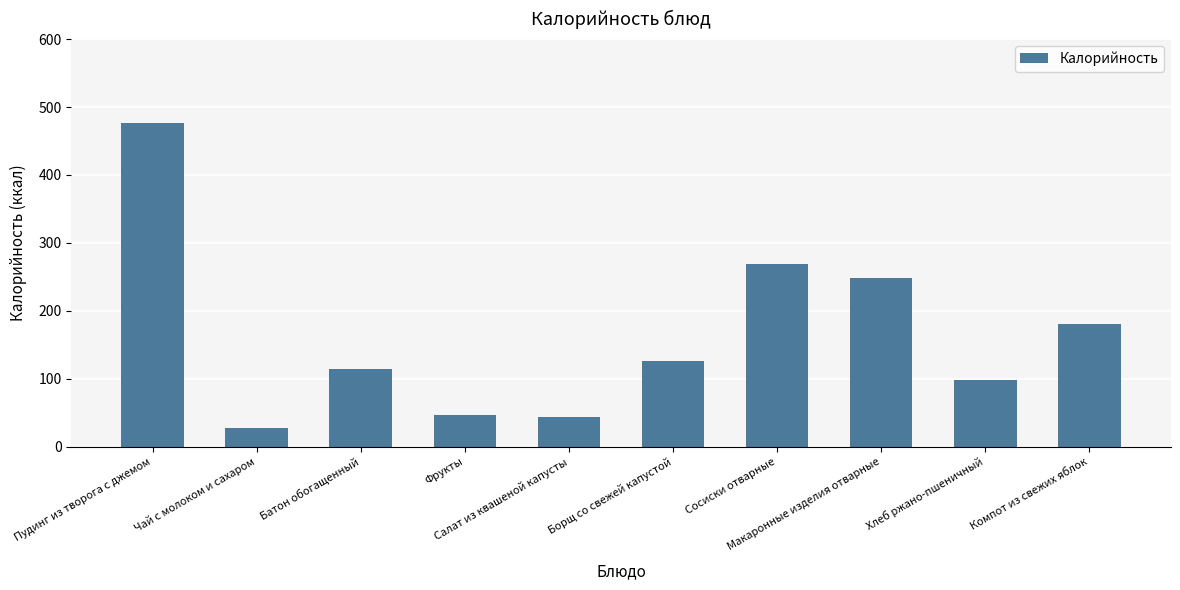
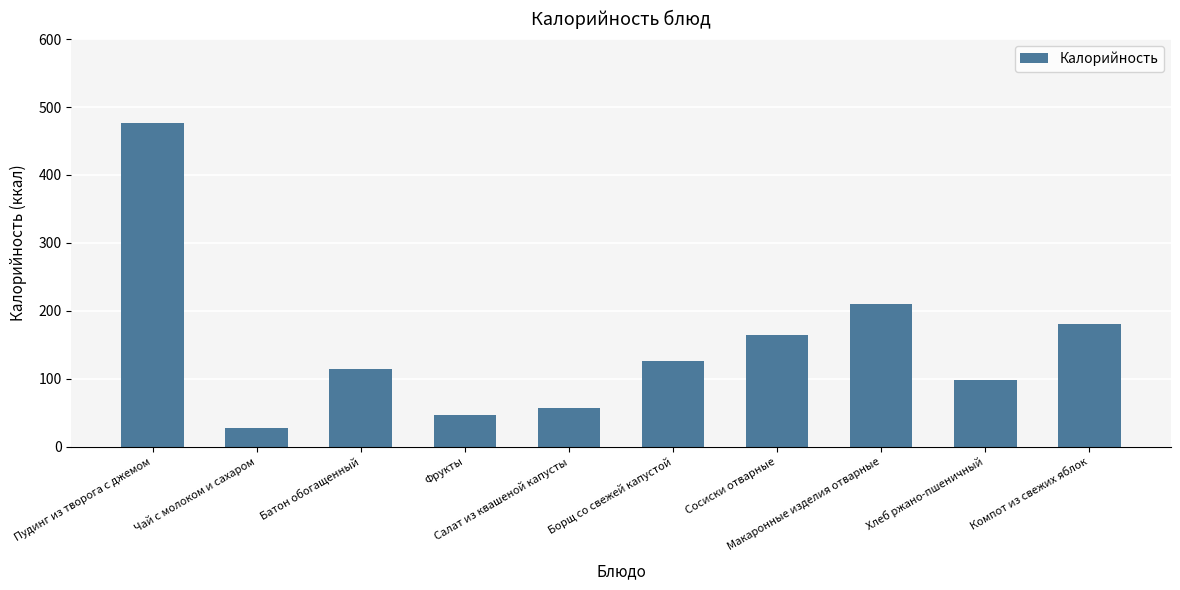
  {
    "Пудинг из творога с джемом": 480,
    "Чай с молоком и сахаром": 30,
    "Батон обогащенный": 110,
    "Фрукты": 50,
-   "Салат из квашеной капусты": 40,
+   "Салат из квашеной капусты": 60,
    "Борщ со свежей капустой": 130,
-   "Сосиски отварные": 270,
-   "Макаронные изделия отварные": 250,
+   "Сосиски отварные": 160,
+   "Макаронные изделия отварные": 210,
    "Хлеб ржано-пшеничный": 100,
    "Компот из свежих яблок": 180
  }
